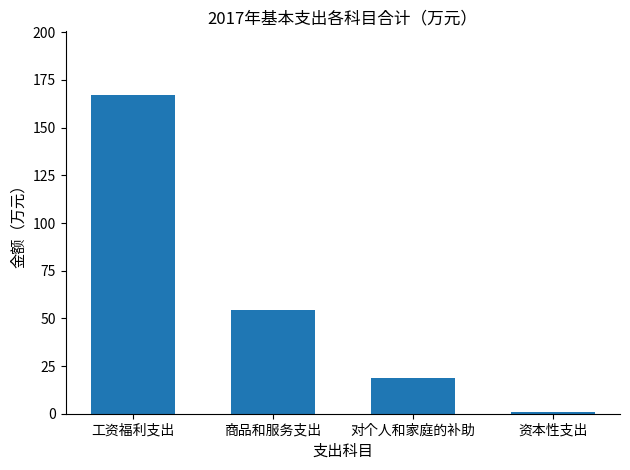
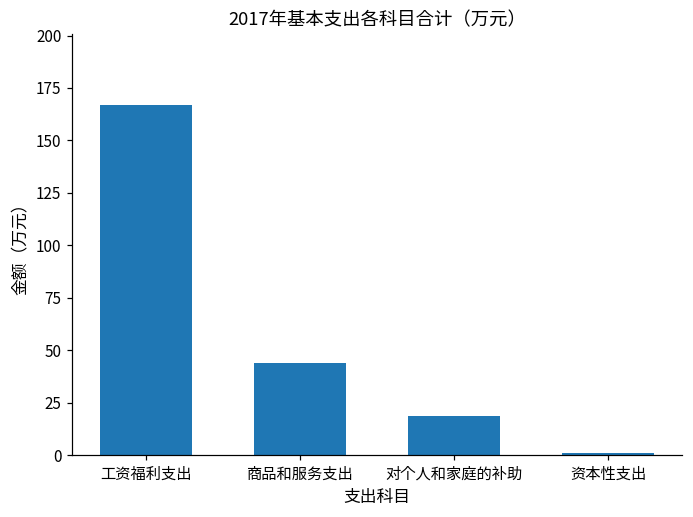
  {
    "工资福利支出": 167,
-   "商品和服务支出": 54,
+   "商品和服务支出": 44,
    "对个人和家庭的补助": 19
  }
